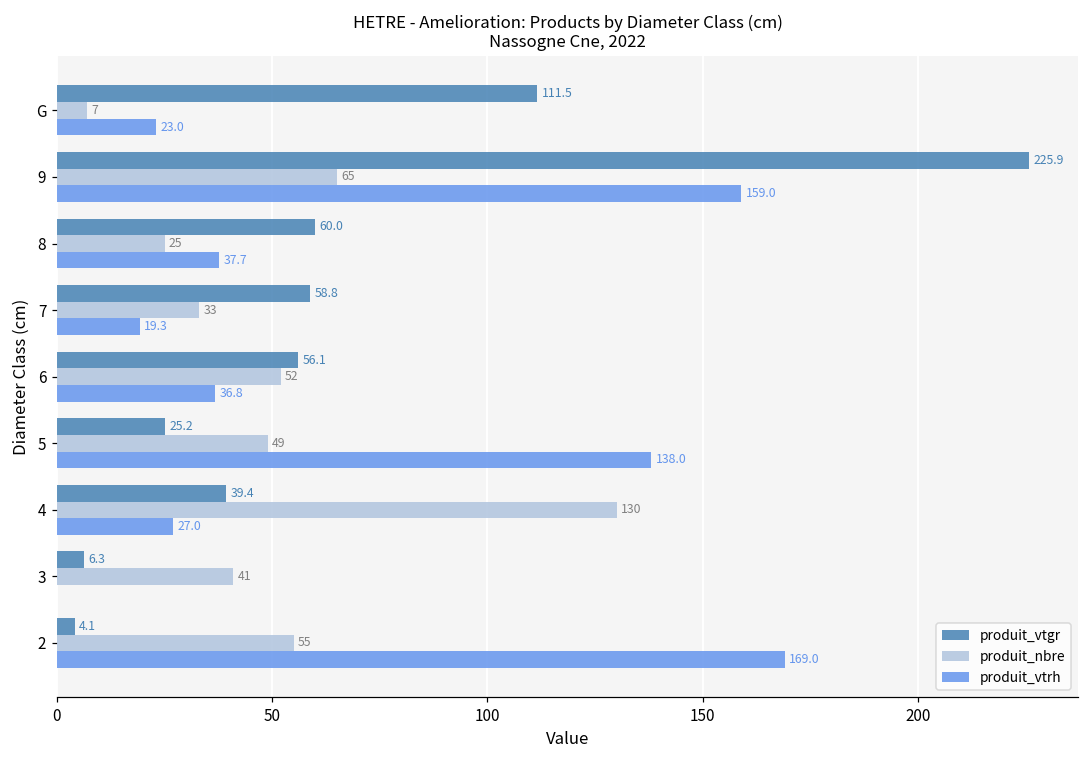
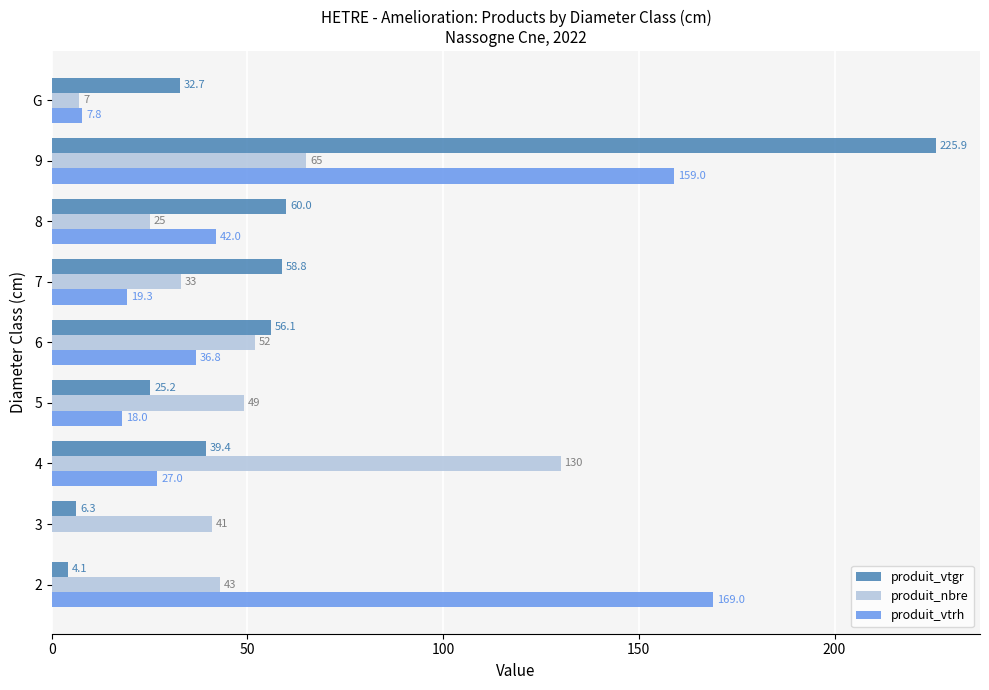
  {
    "produit_vtgr": {
-     "G": 111.5,
+     "G": 32.7,
      "9": 225.9,
      "8": 60.0,
      "7": 58.8,
      "6": 56.1,
      "5": 25.2,
      "4": 39.4,
      "3": 6.3,
      "2": 4.1
    },
    "produit_nbre": {
      "G": 7,
      "9": 65,
      "8": 25,
      "7": 33,
      "6": 52,
      "5": 49,
      "4": 130,
      "3": 41,
-     "2": 55
+     "2": 43
    },
    "produit_vtrh": {
-     "G": 23.0,
+     "G": 7.8,
      "9": 159.0,
-     "8": 37.7,
+     "8": 42.0,
      "7": 19.3,
      "6": 36.8,
-     "5": 138.0,
+     "5": 18.0,
      "4": 27.0,
      "2": 169.0
    }
  }
